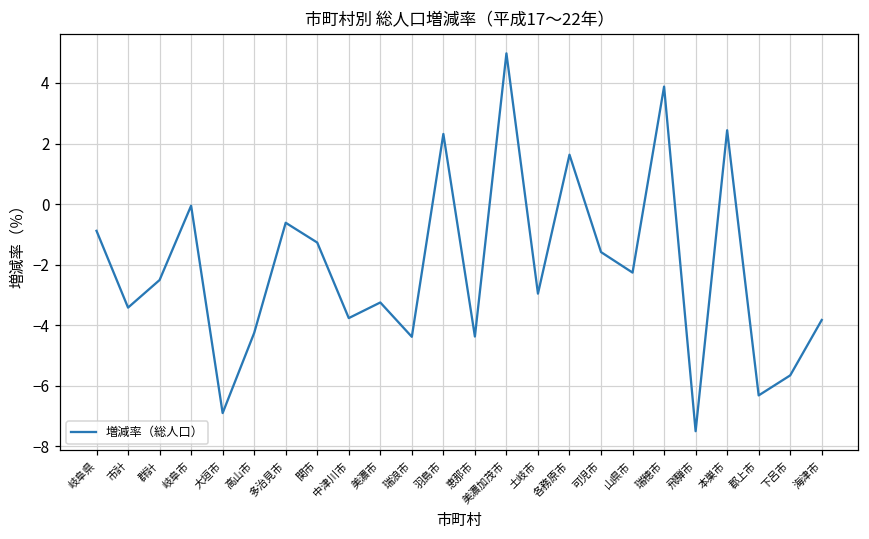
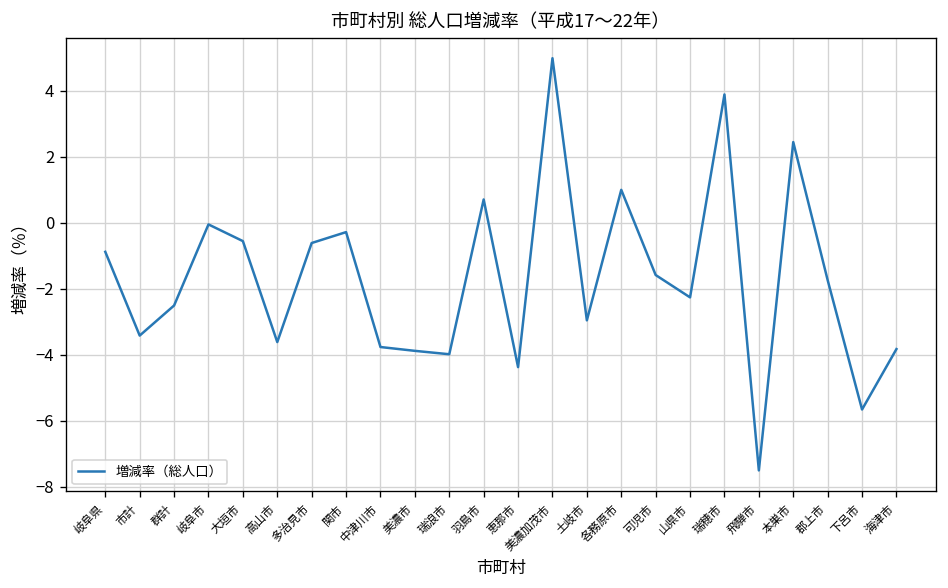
  {
    "岐阜県": -0.9,
    "市計": -3.4,
    "群計": -2.5,
    "岐阜市": -0.1,
-   "大垣市": -6.9,
-   "高山市": -4.3,
+   "大垣市": -0.6,
+   "高山市": -3.6,
    "多治見市": -0.6,
-   "関市": -1.3,
+   "関市": -0.3,
    "中津川市": -3.8,
-   "美濃市": -3.3,
-   "瑞浪市": -4.4,
-   "羽島市": 2.3,
+   "美濃市": -3.9,
+   "瑞浪市": -4.0,
+   "羽島市": 0.7,
    "恵那市": -4.4,
    "美濃加茂市": 5.0,
    "土岐市": -3.0,
-   "各務原市": 1.6,
+   "各務原市": 1.0,
    "可児市": -1.6,
    "山県市": -2.3,
    "瑞穂市": 3.9,
    "飛騨市": -7.5,
    "本巣市": 2.4,
-   "郡上市": -6.3,
+   "郡上市": -1.7,
    "下呂市": -5.7,
    "海津市": -3.8
  }
